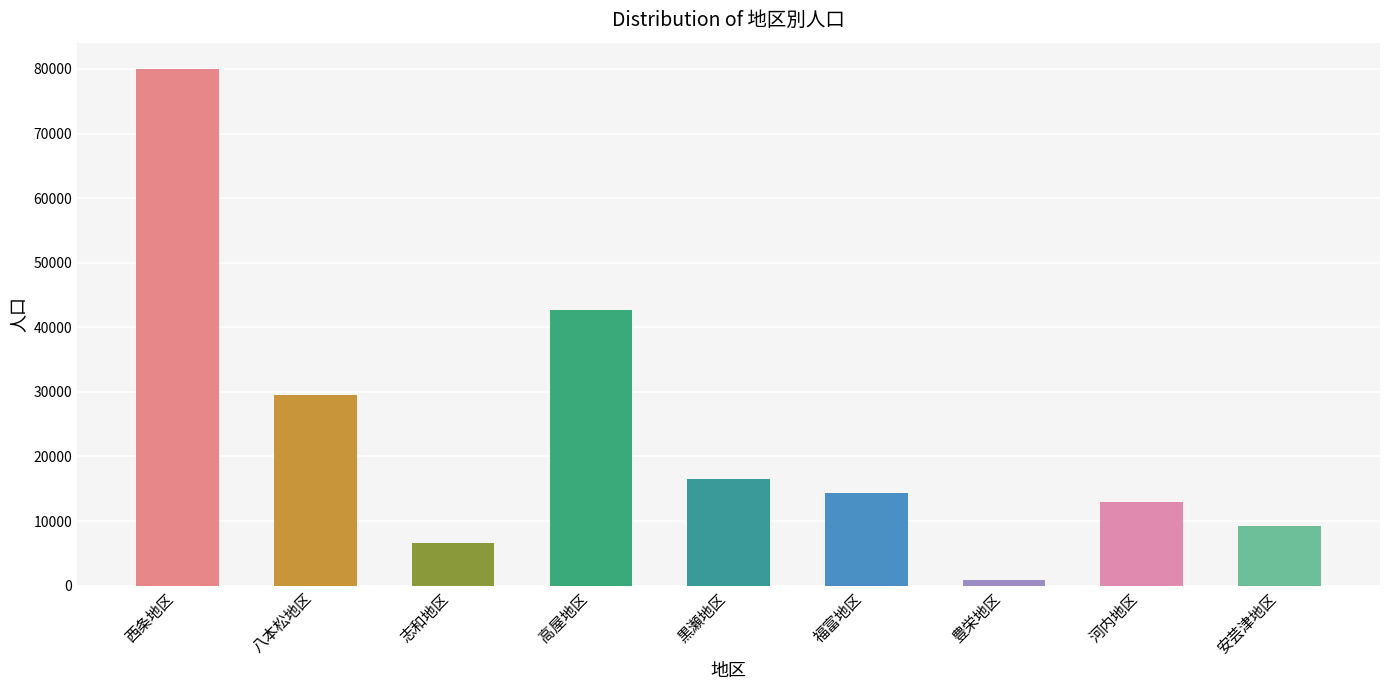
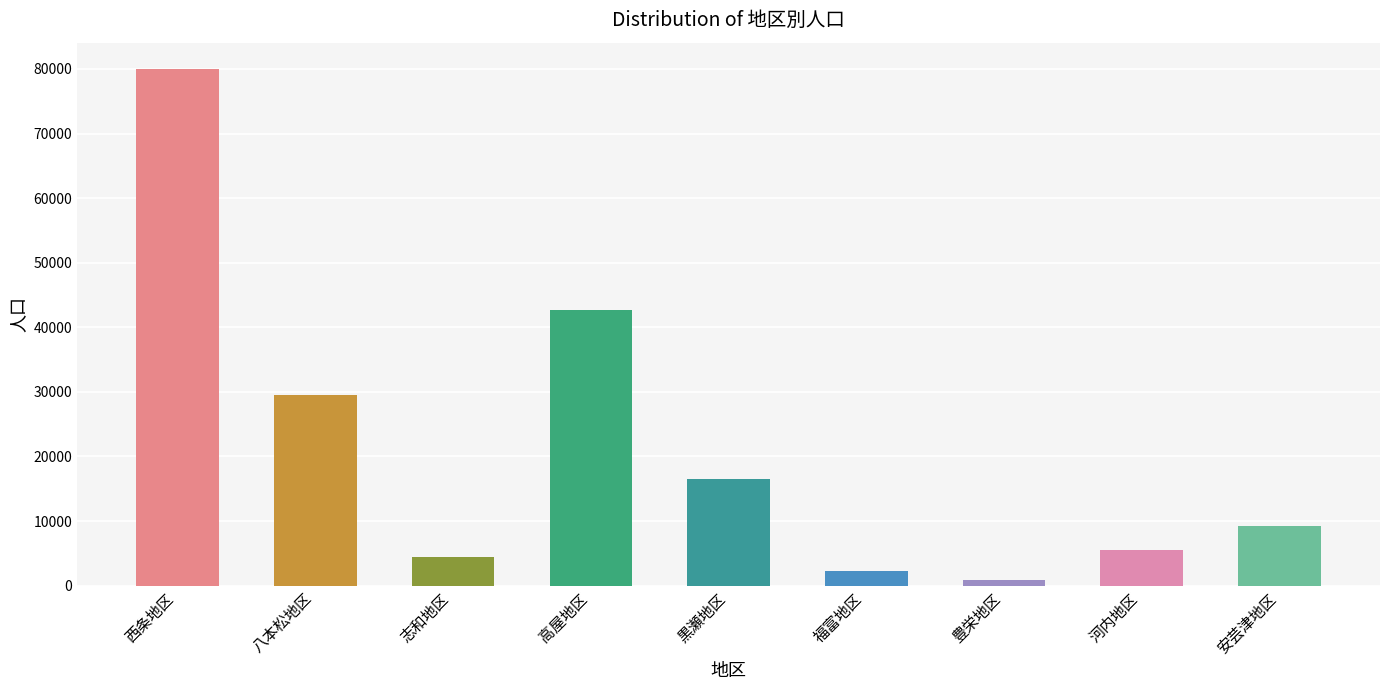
  {
    "西条地区": 80000,
    "八本松地区": 29000,
-   "志和地区": 7000,
+   "志和地区": 4000,
    "高屋地区": 43000,
    "黒瀬地区": 16000,
-   "福富地区": 14000,
+   "福富地区": 2000,
    "豊栄地区": 1000,
-   "河内地区": 13000,
+   "河内地区": 6000,
    "安芸津地区": 9000
  }
